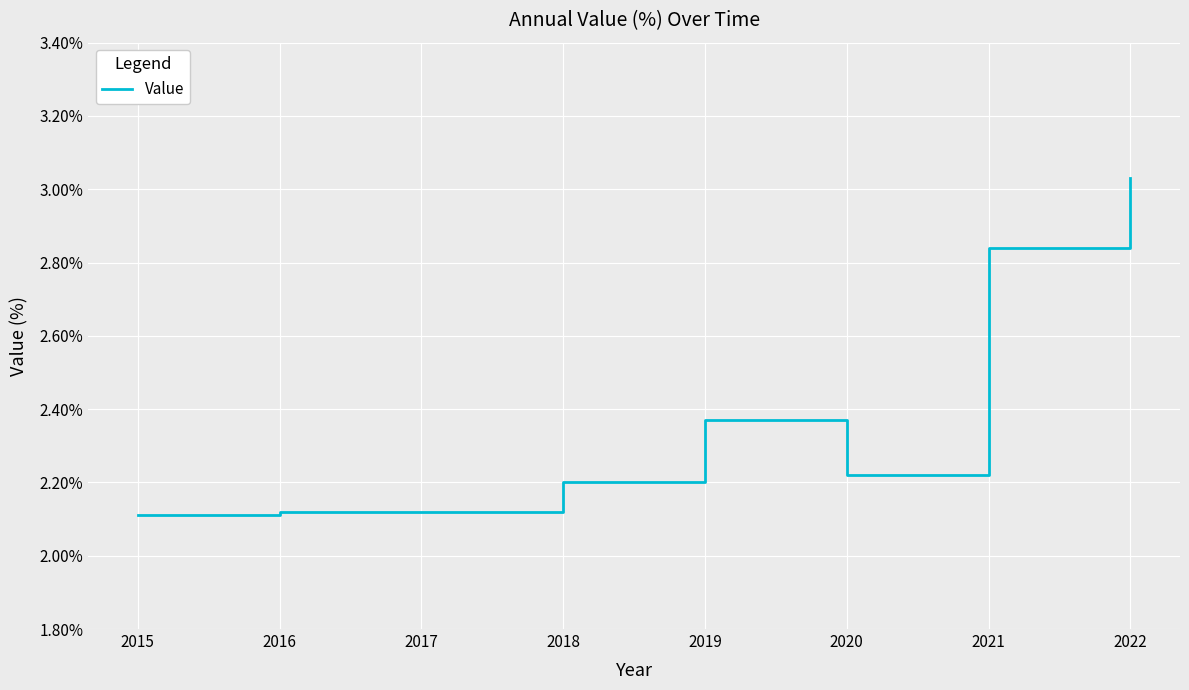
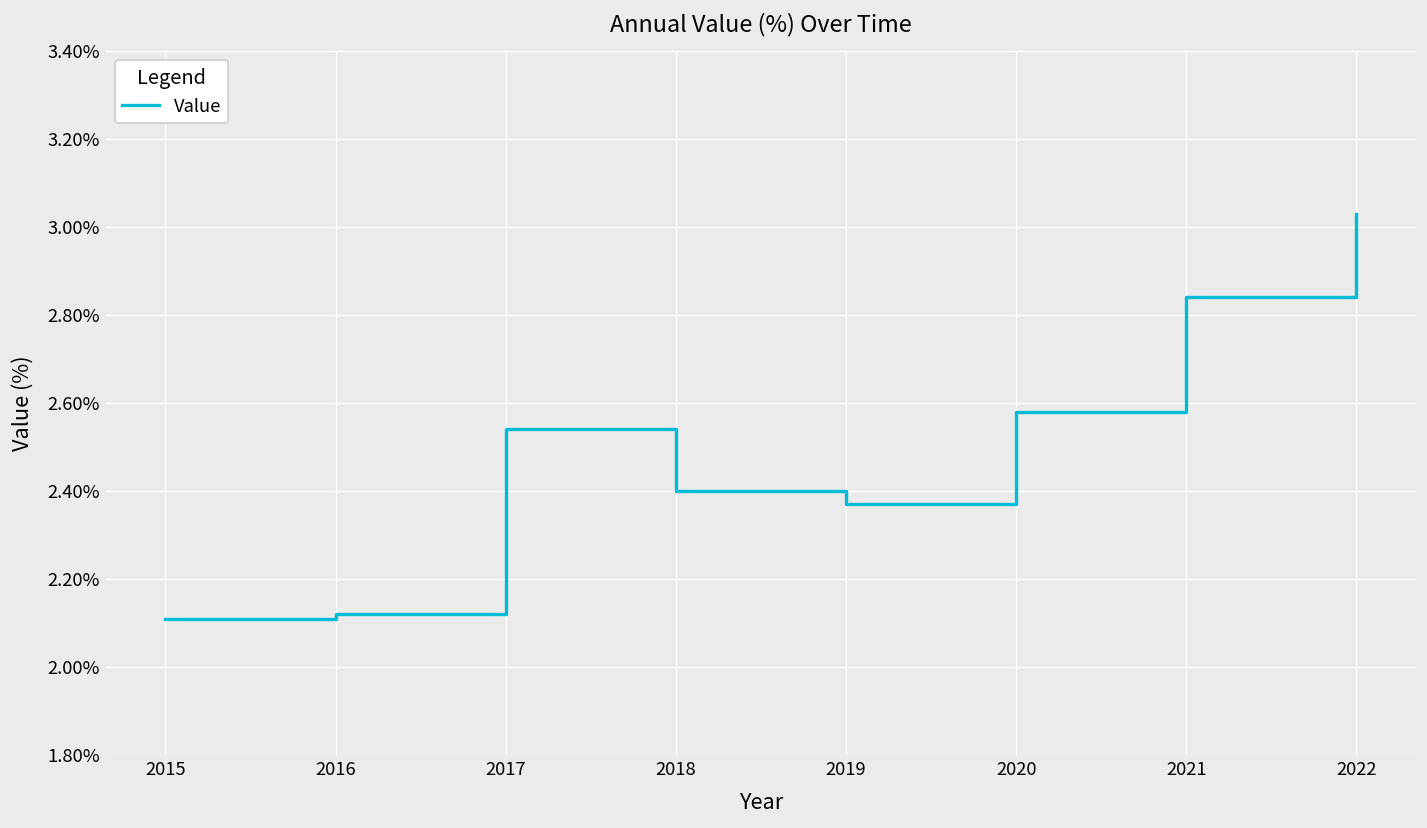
  {
    "2015": "2.11%",
    "2016": "2.12%",
-   "2017": "2.12%",
-   "2018": "2.2%",
+   "2017": "2.54%",
+   "2018": "2.4%",
    "2019": "2.37%",
-   "2020": "2.22%",
+   "2020": "2.58%",
    "2021": "2.84%",
    "2022": "3.03%"
  }
